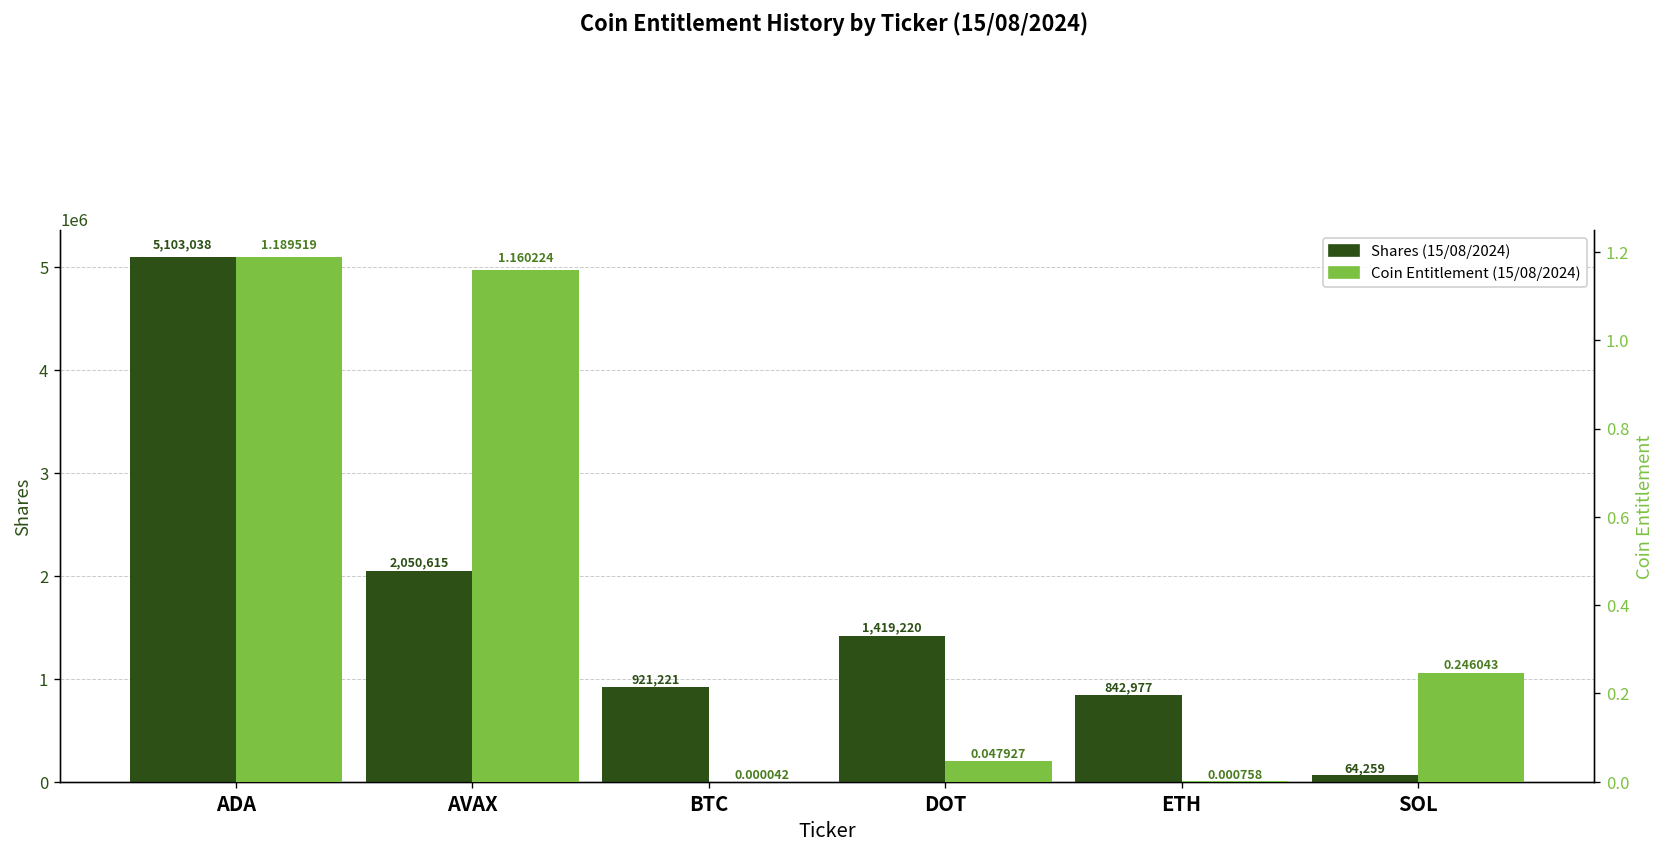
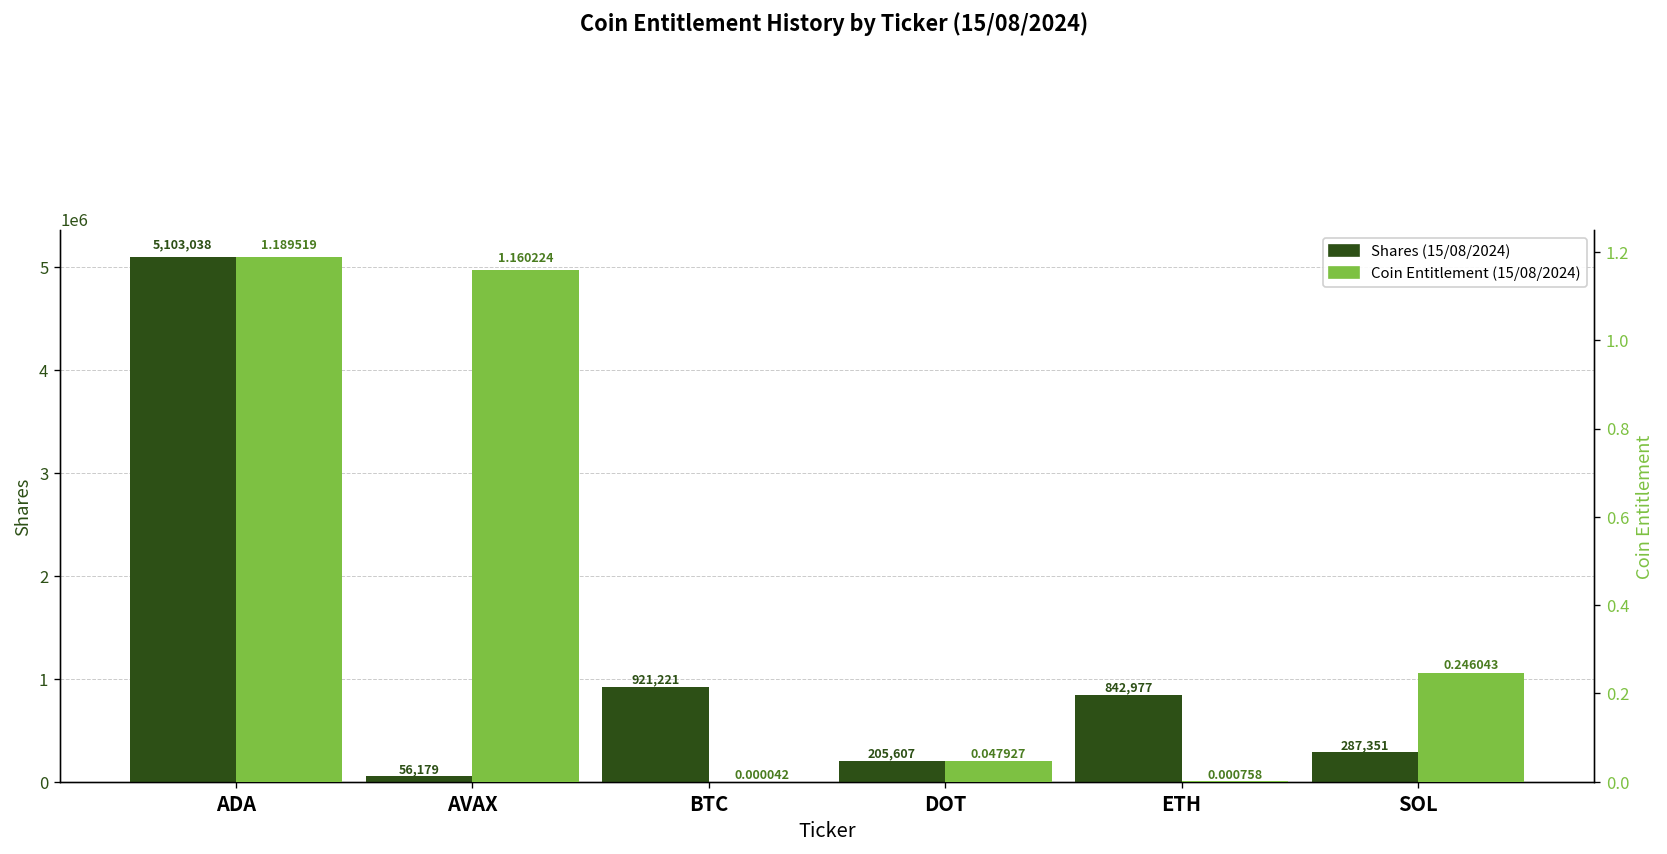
  {
    "Shares (15/08/2024)": {
      "ADA": "5,103,038",
-     "AVAX": "2,050,615",
+     "AVAX": "56,179",
      "BTC": "921,221",
-     "DOT": "1,419,220",
+     "DOT": "205,607",
      "ETH": "842,977",
-     "SOL": "64,259"
+     "SOL": "287,351"
    },
    "Coin Entitlement (15/08/2024)": {
      "ADA": "1.189519",
      "AVAX": "1.160224",
      "BTC": "0.000042",
      "DOT": "0.047927",
      "ETH": "0.000758",
      "SOL": "0.246043"
    }
  }
